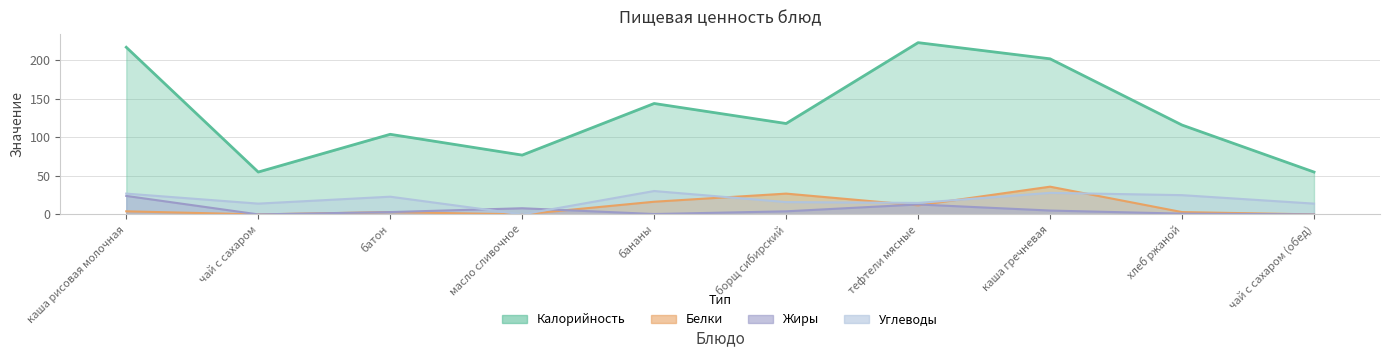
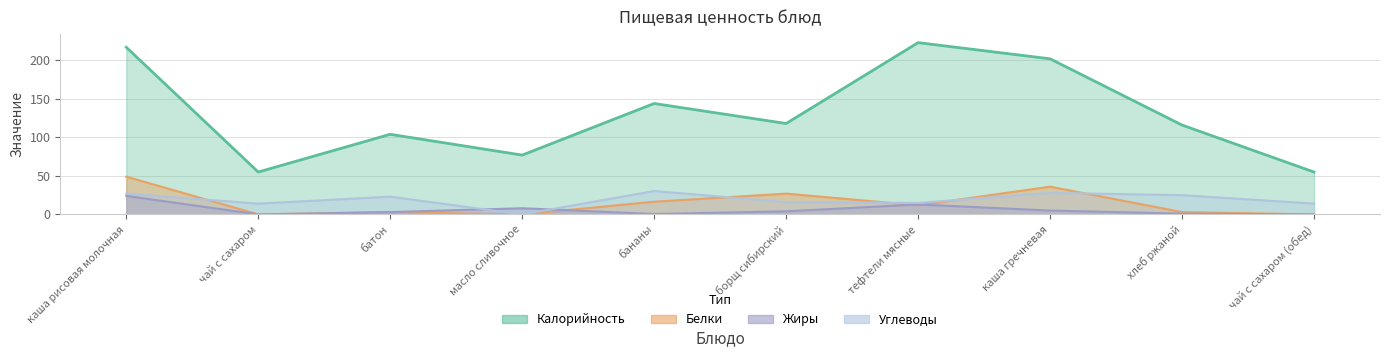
  {
    "Белки": {
-     "каша рисовая молочная": 0,
+     "каша рисовая молочная": 50,
      "бананы": 20,
      "борщ сибирский": 30,
      "каша гречневая": 40
    }
  }
